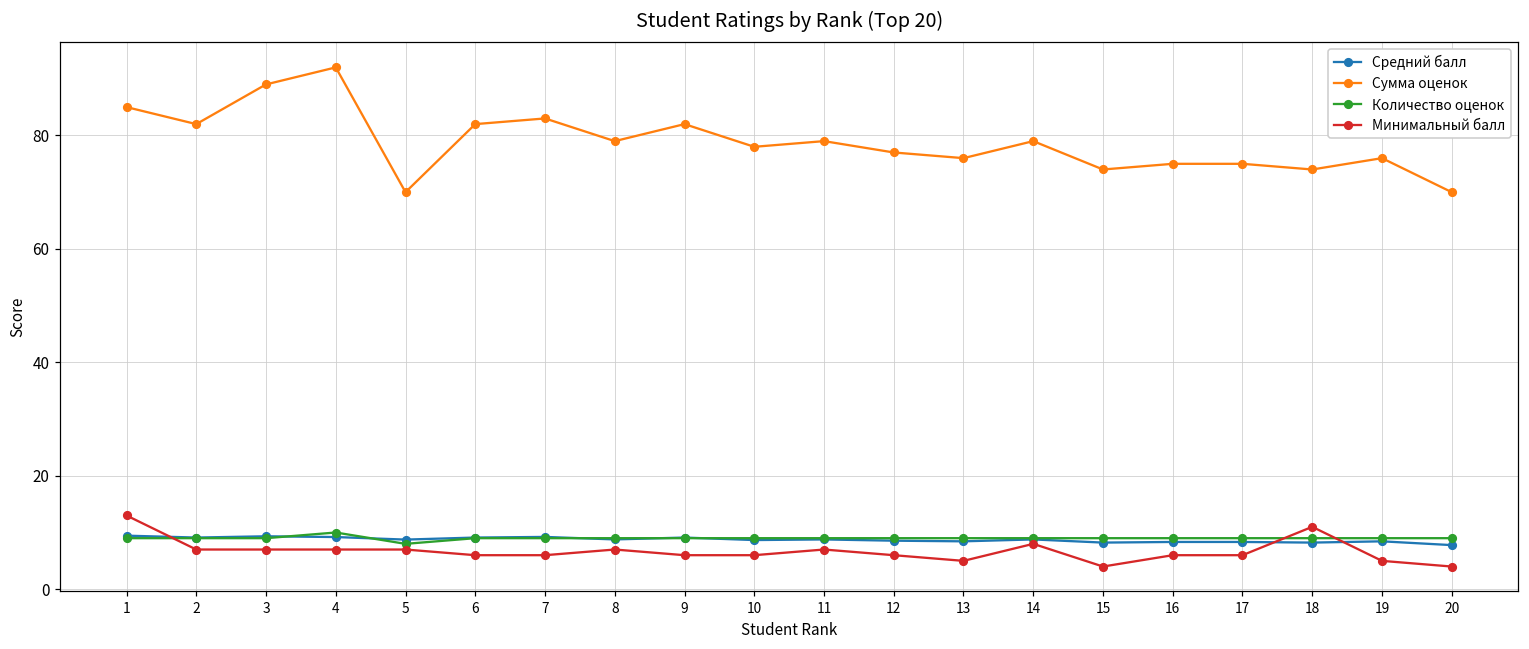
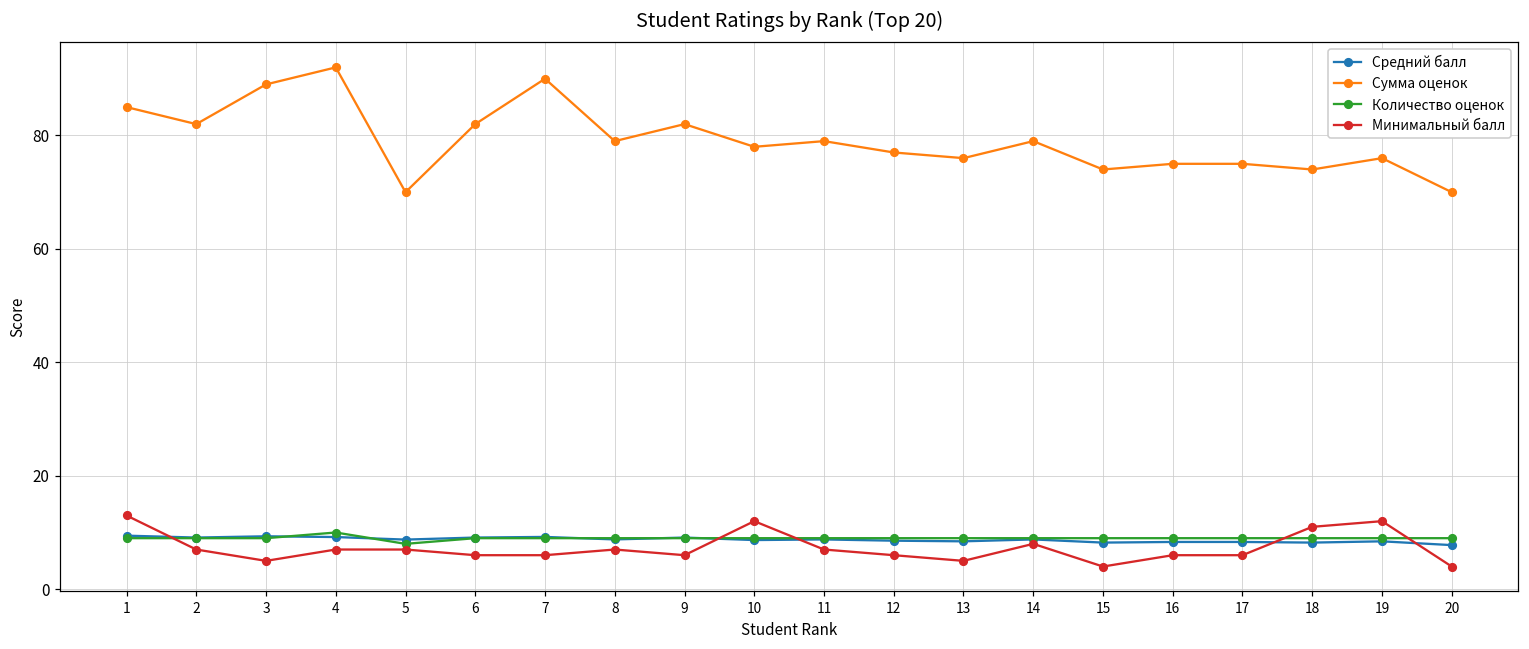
  {
    "Средний балл": {
      "4": 9,
      "5": 9,
      "13": 8,
      "15": 8,
      "16": 8,
      "17": 8,
      "18": 8,
      "19": 8,
      "20": 8
    },
    "Сумма оценок": {
      "1": 85,
      "2": 82,
      "3": 89,
      "4": 92,
      "5": 70,
      "6": 82,
-     "7": 83,
+     "7": 90,
      "8": 79,
      "9": 82,
      "10": 78,
      "11": 79,
      "12": 77,
      "13": 76,
      "14": 79,
      "15": 74,
      "16": 75,
      "17": 75,
      "18": 74,
      "19": 76,
      "20": 70
    },
    "Количество оценок": {
      "4": 10,
      "5": 8,
      "13": 9,
      "15": 9,
      "16": 9,
      "17": 9,
      "18": 9,
      "19": 9,
      "20": 9
    },
    "Минимальный балл": {
      "1": 13,
      "2": 7,
-     "3": 7,
+     "3": 5,
      "4": 7,
      "5": 7,
      "6": 6,
      "7": 6,
      "8": 7,
      "9": 6,
-     "10": 6,
+     "10": 12,
      "11": 7,
      "12": 6,
      "13": 5,
      "14": 8,
      "15": 4,
      "16": 6,
      "17": 6,
      "18": 11,
-     "19": 5,
+     "19": 12,
      "20": 4
    }
  }
